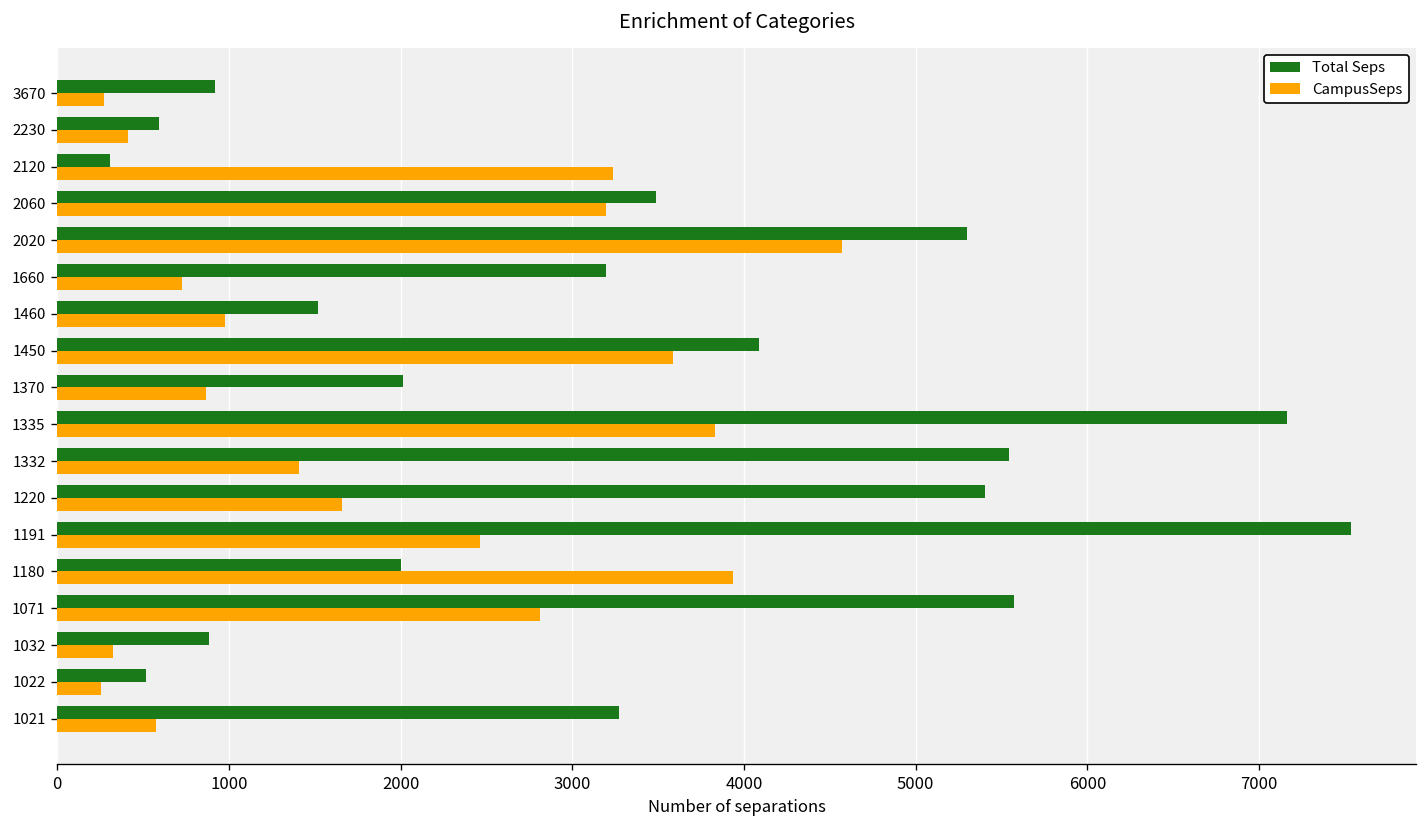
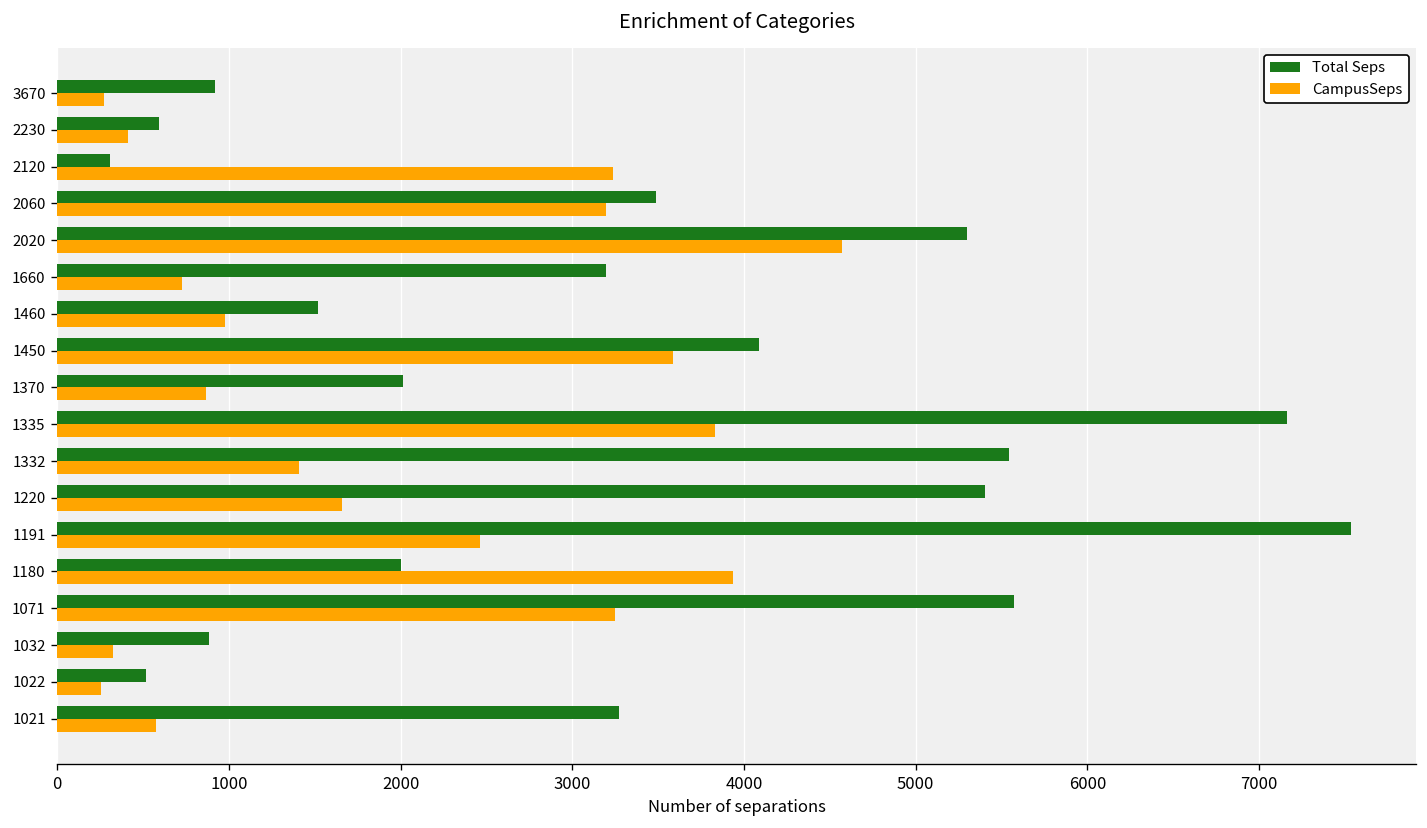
  {
    "Total Seps": {
      "3670": 920,
      "2230": 600,
      "2120": 310,
      "2060": 3490,
      "2020": 5300,
      "1660": 3190,
      "1460": 1520,
      "1450": 4090,
      "1370": 2020,
      "1335": 7160,
      "1332": 5540,
      "1220": 5400,
      "1191": 7540,
      "1180": 2000,
      "1071": 5570,
      "1032": 880,
      "1022": 520,
      "1021": 3270
    },
    "CampusSeps": {
      "3670": 270,
      "2230": 410,
      "2120": 3240,
      "2060": 3200,
      "2020": 4570,
      "1660": 730,
      "1460": 980,
      "1450": 3590,
      "1370": 870,
      "1335": 3830,
      "1332": 1410,
      "1220": 1660,
      "1191": 2460,
      "1180": 3930,
-     "1071": 2810,
+     "1071": 3250,
      "1032": 330,
      "1022": 250,
      "1021": 580
    }
  }
